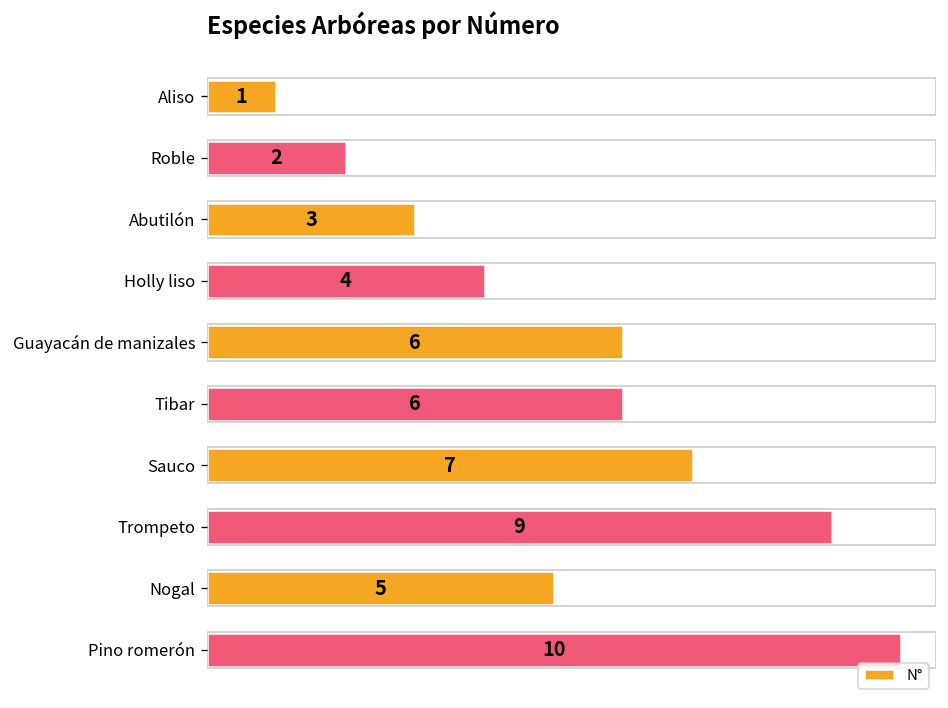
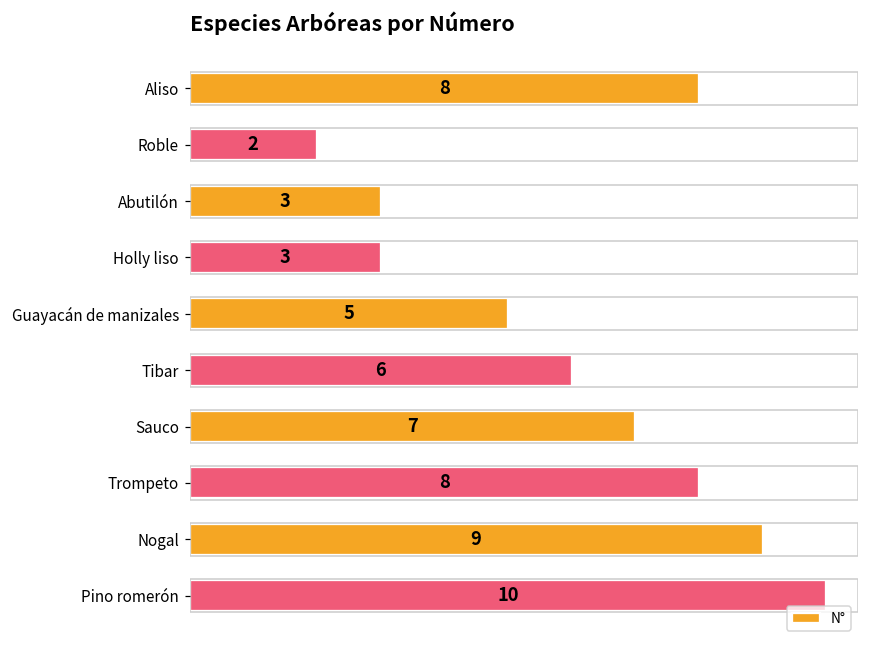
  {
-   "Aliso": 1,
+   "Aliso": 8,
    "Roble": 2,
    "Abutilón": 3,
-   "Holly liso": 4,
-   "Guayacán de manizales": 6,
+   "Holly liso": 3,
+   "Guayacán de manizales": 5,
    "Tibar": 6,
    "Sauco": 7,
-   "Trompeto": 9,
-   "Nogal": 5,
+   "Trompeto": 8,
+   "Nogal": 9,
    "Pino romerón": 10
  }
